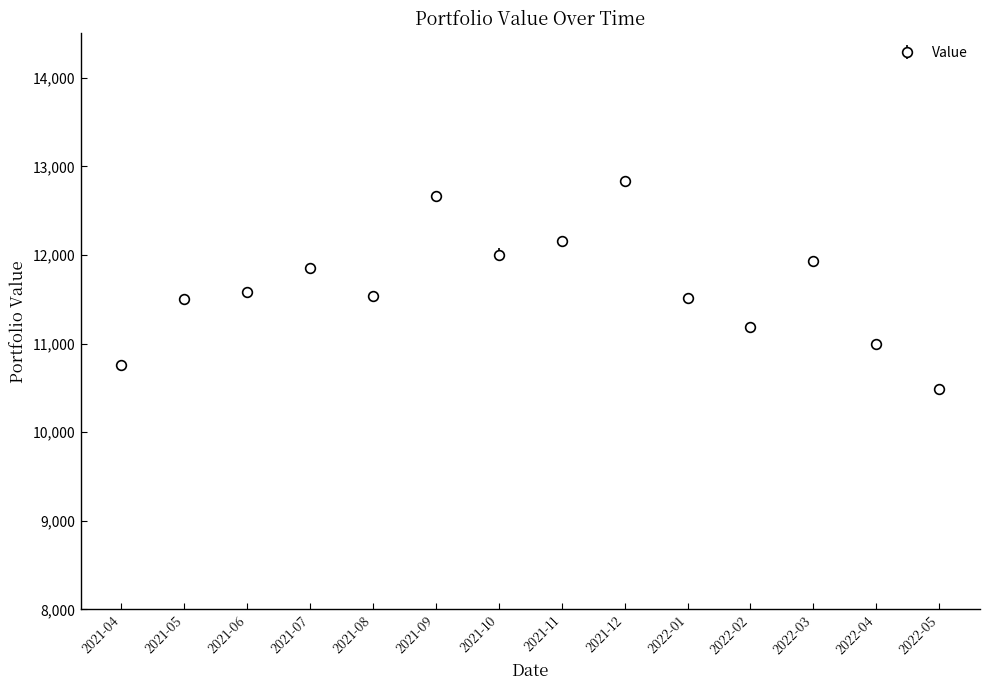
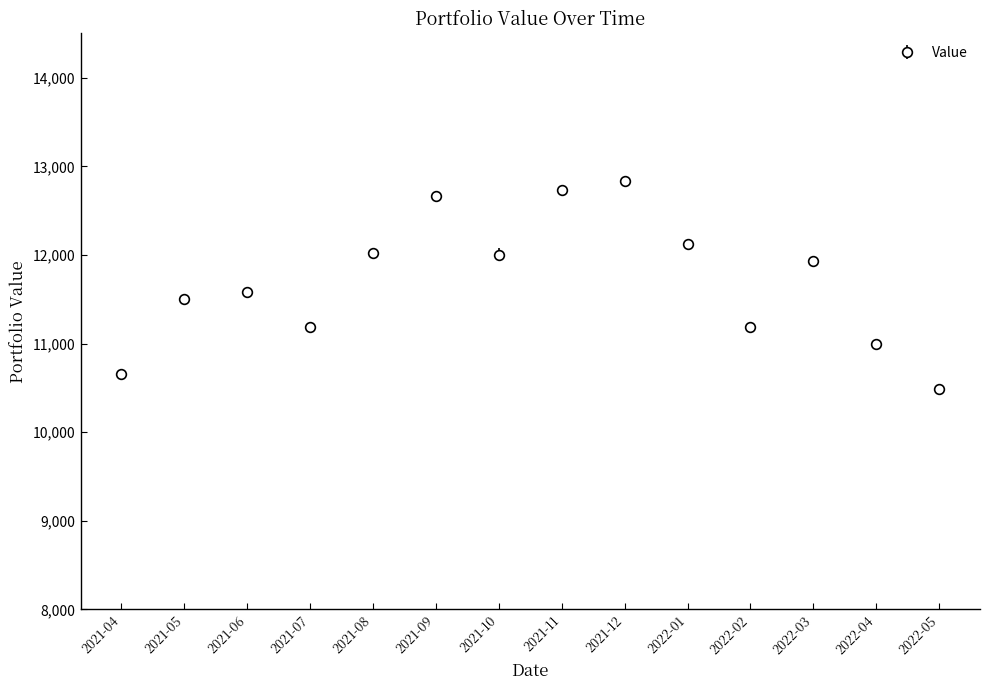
  {
-   "2021-04": "10,800",
+   "2021-04": "10,700",
    "2021-05": "11,500",
    "2021-06": "11,600",
-   "2021-07": "11,900",
-   "2021-08": "11,500",
+   "2021-07": "11,200",
+   "2021-08": "12,000",
    "2021-09": "12,700",
    "2021-10": "12,000",
-   "2021-11": "12,200",
+   "2021-11": "12,700",
    "2021-12": "12,800",
-   "2022-01": "11,500",
+   "2022-01": "12,100",
    "2022-02": "11,200",
    "2022-03": "11,900",
    "2022-04": "11,000",
    "2022-05": "10,500"
  }
